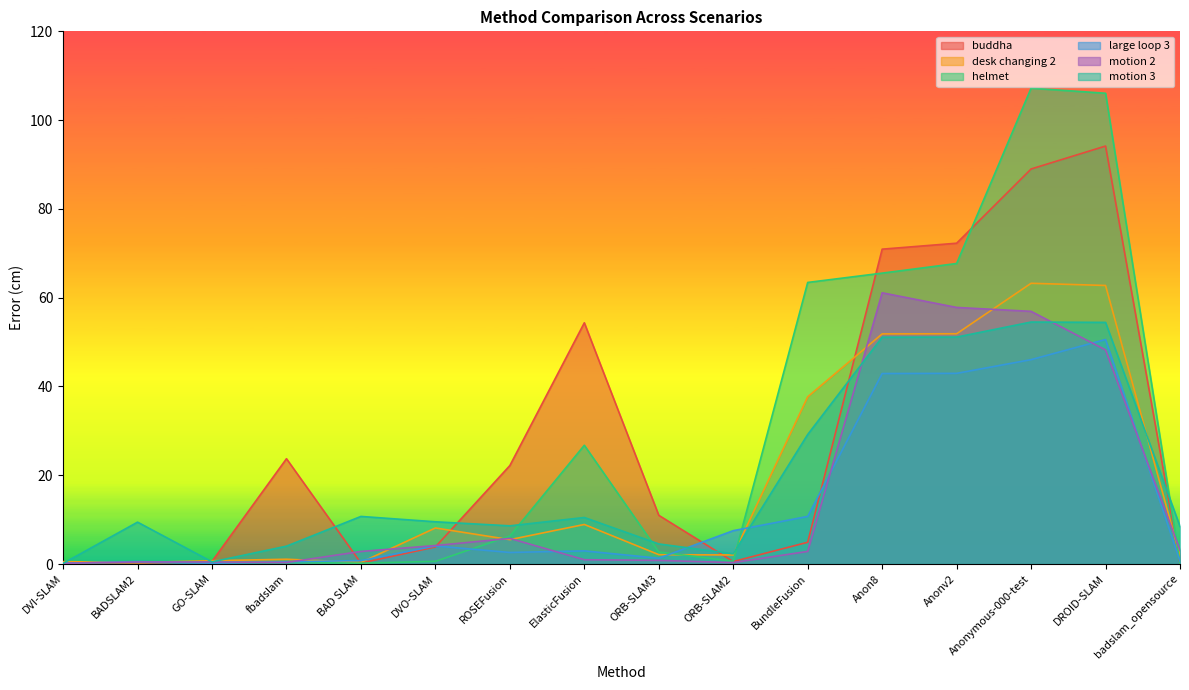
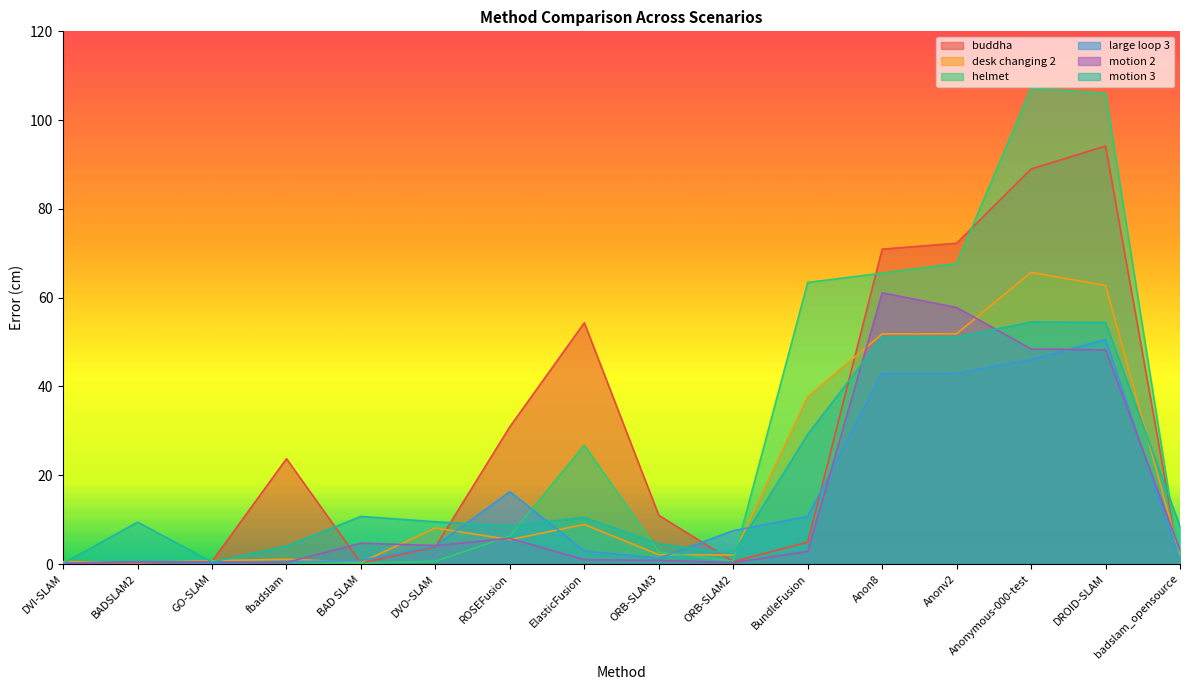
  {
    "buddha": {
      "fbadslam": 24,
-     "ROSEFusion": 22,
+     "ROSEFusion": 31,
      "ElasticFusion": 54,
      "ORB-SLAM3": 11,
      "BundleFusion": 5,
      "Anon8": 71,
      "Anonv2": 72,
      "Anonymous-000-test": 89,
      "DROID-SLAM": 94
    },
    "desk changing 2": {
      "fbadslam": 1,
      "DVO-SLAM": 8,
      "ElasticFusion": 9,
      "ORB-SLAM3": 2,
      "BundleFusion": 38,
      "Anon8": 52,
      "Anonv2": 52,
-     "Anonymous-000-test": 63,
+     "Anonymous-000-test": 66,
      "DROID-SLAM": 63,
      "badslam_opensource": 2
    },
    "large loop 3": {
-     "ROSEFusion": 3,
+     "ROSEFusion": 16,
      "ElasticFusion": 3,
      "ORB-SLAM2": 8,
      "BundleFusion": 11,
      "Anon8": 43,
      "Anonv2": 43,
      "Anonymous-000-test": 46,
      "DROID-SLAM": 51
    },
    "motion 2": {
-     "BAD SLAM": 3,
+     "BAD SLAM": 5,
      "ElasticFusion": 1,
      "BundleFusion": 3,
      "Anon8": 61,
      "Anonv2": 58,
-     "Anonymous-000-test": 57,
+     "Anonymous-000-test": 48,
      "DROID-SLAM": 48,
      "badslam_opensource": 3
    }
  }
